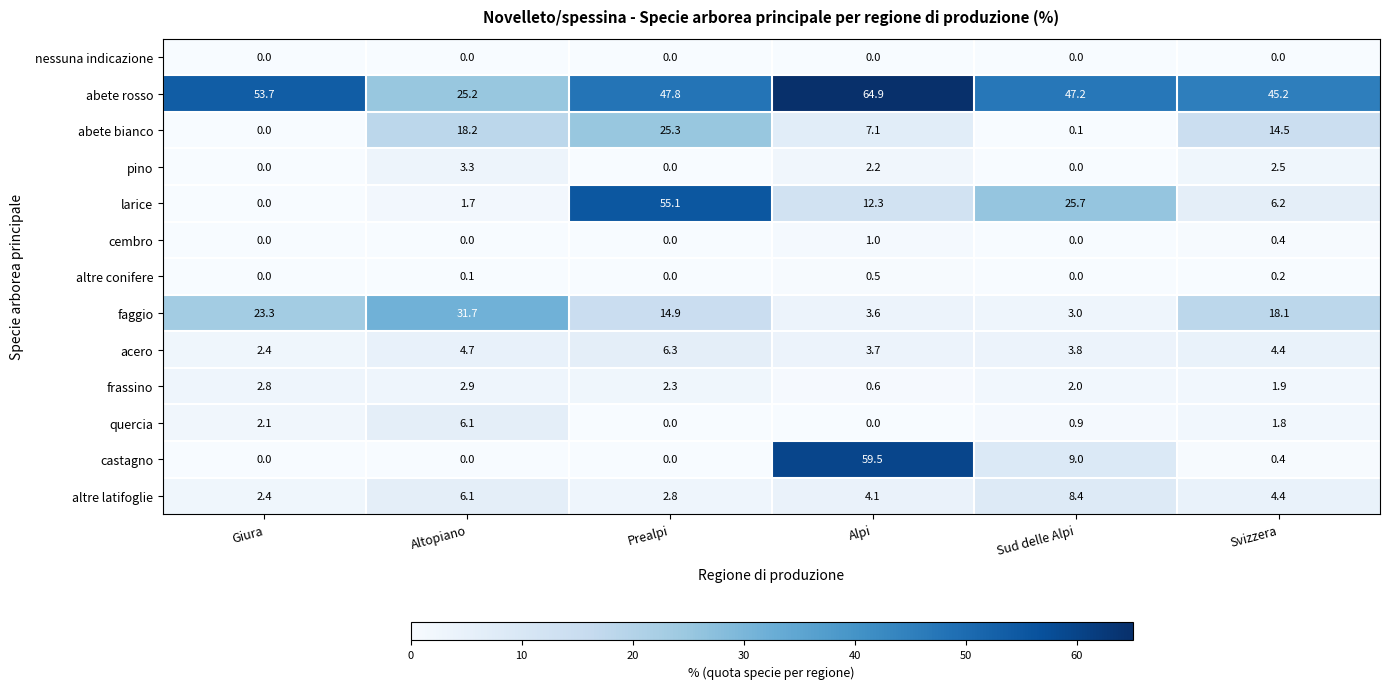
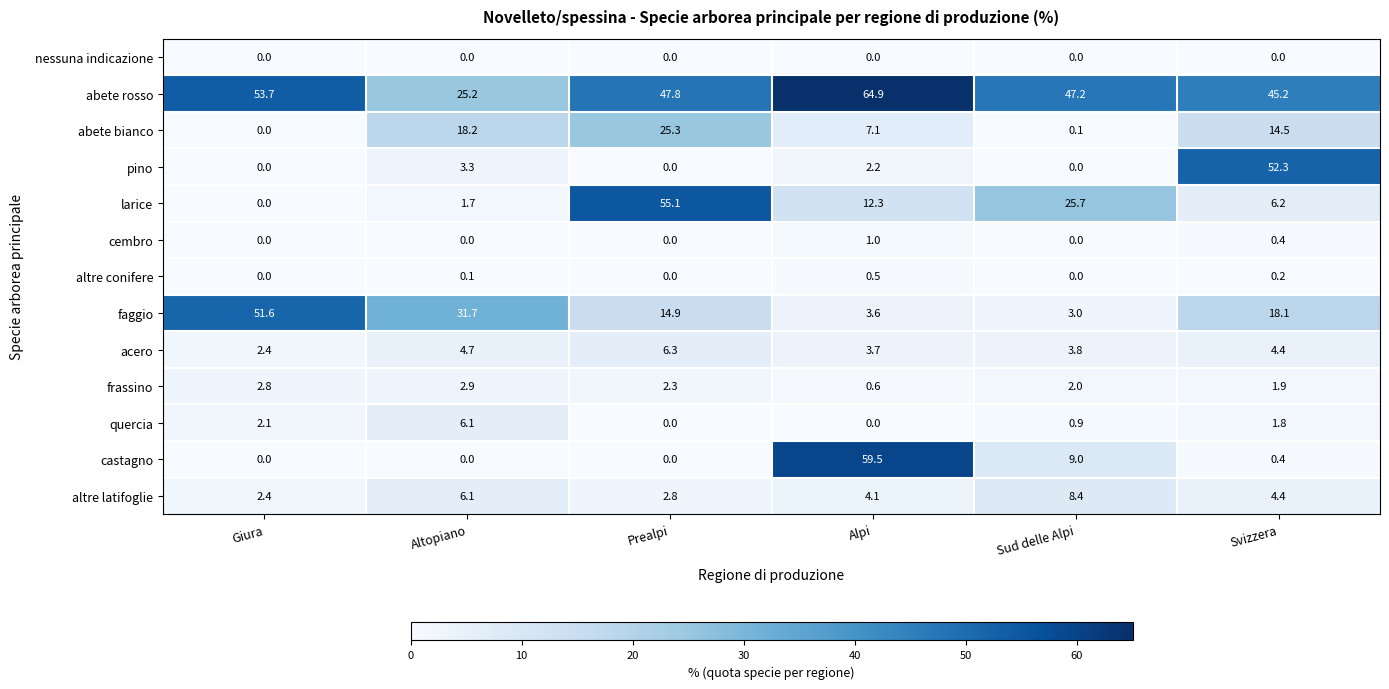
  {
    "nessuna indicazione": {
      "Giura": 0.0,
      "Altopiano": 0.0,
      "Prealpi": 0.0,
      "Alpi": 0.0,
      "Sud delle Alpi": 0.0,
      "Svizzera": 0.0
    },
    "abete rosso": {
      "Giura": 53.7,
      "Altopiano": 25.2,
      "Prealpi": 47.8,
      "Alpi": 64.9,
      "Sud delle Alpi": 47.2,
      "Svizzera": 45.2
    },
    "abete bianco": {
      "Giura": 0.0,
      "Altopiano": 18.2,
      "Prealpi": 25.3,
      "Alpi": 7.1,
      "Sud delle Alpi": 0.1,
      "Svizzera": 14.5
    },
    "pino": {
      "Giura": 0.0,
      "Altopiano": 3.3,
      "Prealpi": 0.0,
      "Alpi": 2.2,
      "Sud delle Alpi": 0.0,
-     "Svizzera": 2.5
+     "Svizzera": 52.3
    },
    "larice": {
      "Giura": 0.0,
      "Altopiano": 1.7,
      "Prealpi": 55.1,
      "Alpi": 12.3,
      "Sud delle Alpi": 25.7,
      "Svizzera": 6.2
    },
    "cembro": {
      "Giura": 0.0,
      "Altopiano": 0.0,
      "Prealpi": 0.0,
      "Alpi": 1.0,
      "Sud delle Alpi": 0.0,
      "Svizzera": 0.4
    },
    "altre conifere": {
      "Giura": 0.0,
      "Altopiano": 0.1,
      "Prealpi": 0.0,
      "Alpi": 0.5,
      "Sud delle Alpi": 0.0,
      "Svizzera": 0.2
    },
    "faggio": {
-     "Giura": 23.3,
+     "Giura": 51.6,
      "Altopiano": 31.7,
      "Prealpi": 14.9,
      "Alpi": 3.6,
      "Sud delle Alpi": 3.0,
      "Svizzera": 18.1
    },
    "acero": {
      "Giura": 2.4,
      "Altopiano": 4.7,
      "Prealpi": 6.3,
      "Alpi": 3.7,
      "Sud delle Alpi": 3.8,
      "Svizzera": 4.4
    },
    "frassino": {
      "Giura": 2.8,
      "Altopiano": 2.9,
      "Prealpi": 2.3,
      "Alpi": 0.6,
      "Sud delle Alpi": 2.0,
      "Svizzera": 1.9
    },
    "quercia": {
      "Giura": 2.1,
      "Altopiano": 6.1,
      "Prealpi": 0.0,
      "Alpi": 0.0,
      "Sud delle Alpi": 0.9,
      "Svizzera": 1.8
    },
    "castagno": {
      "Giura": 0.0,
      "Altopiano": 0.0,
      "Prealpi": 0.0,
      "Alpi": 59.5,
      "Sud delle Alpi": 9.0,
      "Svizzera": 0.4
    },
    "altre latifoglie": {
      "Giura": 2.4,
      "Altopiano": 6.1,
      "Prealpi": 2.8,
      "Alpi": 4.1,
      "Sud delle Alpi": 8.4,
      "Svizzera": 4.4
    }
  }
